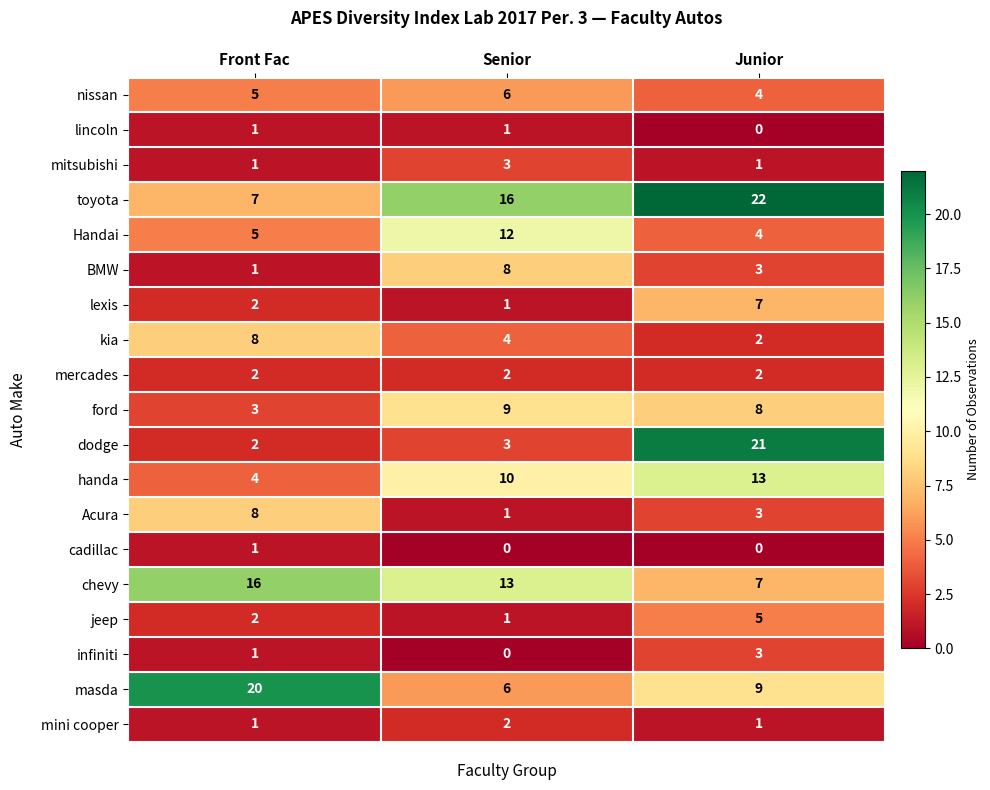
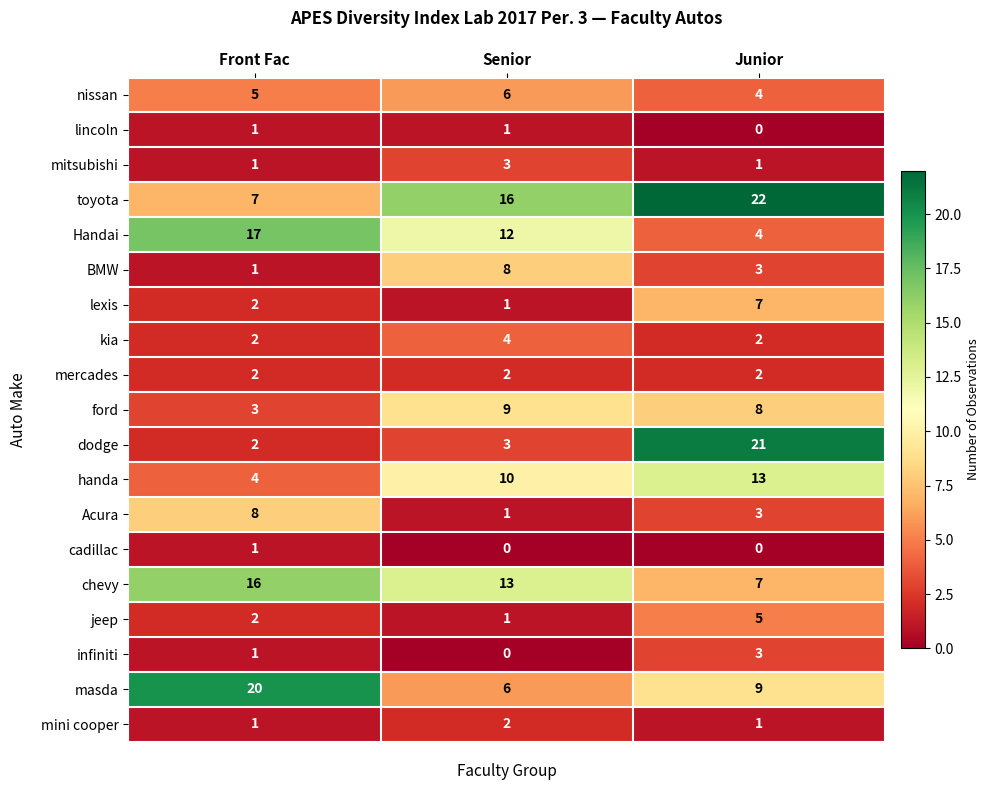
  {
    "nissan": {
      "Front Fac": 5,
      "Senior": 6,
      "Junior": 4
    },
    "lincoln": {
      "Front Fac": 1,
      "Senior": 1,
      "Junior": 0
    },
    "mitsubishi": {
      "Front Fac": 1,
      "Senior": 3,
      "Junior": 1
    },
    "toyota": {
      "Front Fac": 7,
      "Senior": 16,
      "Junior": 22
    },
    "Handai": {
-     "Front Fac": 5,
+     "Front Fac": 17,
      "Senior": 12,
      "Junior": 4
    },
    "BMW": {
      "Front Fac": 1,
      "Senior": 8,
      "Junior": 3
    },
    "lexis": {
      "Front Fac": 2,
      "Senior": 1,
      "Junior": 7
    },
    "kia": {
-     "Front Fac": 8,
+     "Front Fac": 2,
      "Senior": 4,
      "Junior": 2
    },
    "mercades": {
      "Front Fac": 2,
      "Senior": 2,
      "Junior": 2
    },
    "ford": {
      "Front Fac": 3,
      "Senior": 9,
      "Junior": 8
    },
    "dodge": {
      "Front Fac": 2,
      "Senior": 3,
      "Junior": 21
    },
    "handa": {
      "Front Fac": 4,
      "Senior": 10,
      "Junior": 13
    },
    "Acura": {
      "Front Fac": 8,
      "Senior": 1,
      "Junior": 3
    },
    "cadillac": {
      "Front Fac": 1,
      "Senior": 0,
      "Junior": 0
    },
    "chevy": {
      "Front Fac": 16,
      "Senior": 13,
      "Junior": 7
    },
    "jeep": {
      "Front Fac": 2,
      "Senior": 1,
      "Junior": 5
    },
    "infiniti": {
      "Front Fac": 1,
      "Senior": 0,
      "Junior": 3
    },
    "masda": {
      "Front Fac": 20,
      "Senior": 6,
      "Junior": 9
    },
    "mini cooper": {
      "Front Fac": 1,
      "Senior": 2,
      "Junior": 1
    }
  }
